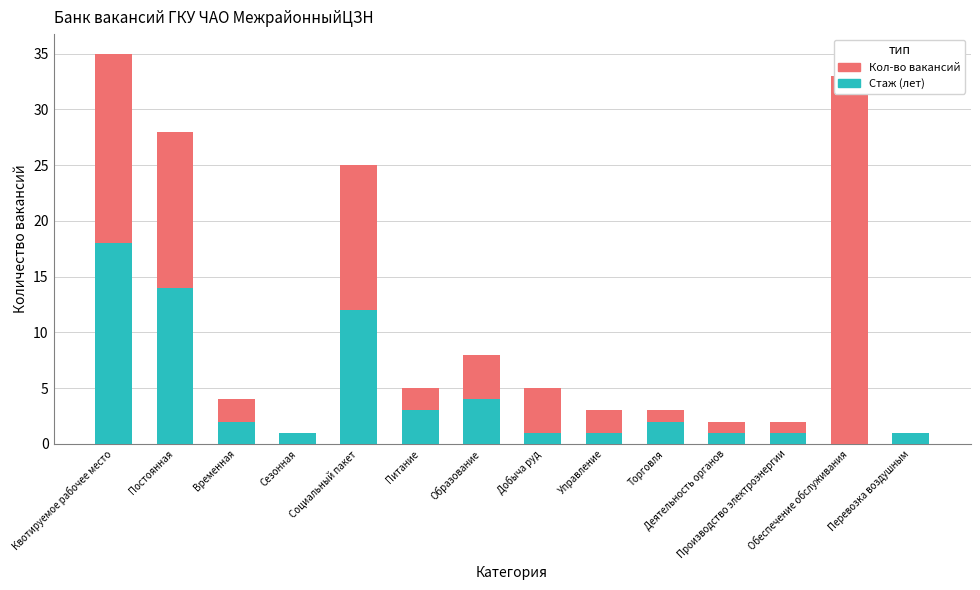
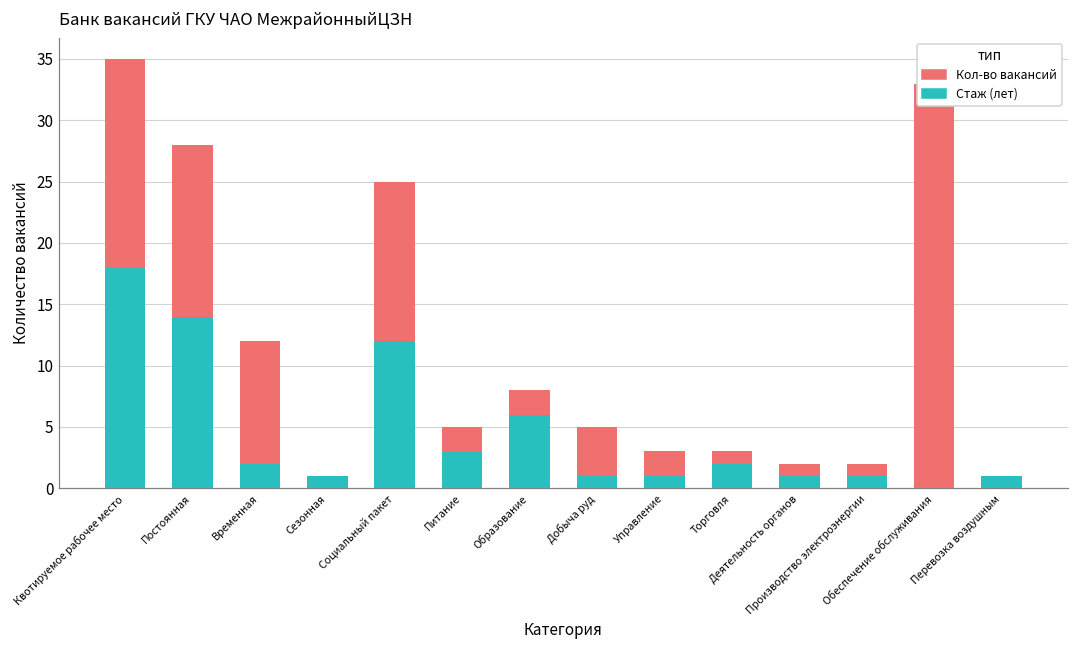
  {
    "Кол-во вакансий": {
      "Квотируемое рабочее место": 35,
      "Постоянная": 28,
-     "Временная": 4,
+     "Временная": 12,
      "Сезонная": 1,
      "Социальный пакет": 25,
      "Питание": 5,
      "Образование": 8,
      "Добыча руд": 5,
      "Управление": 3,
      "Торговля": 3,
      "Деятельность органов": 2,
      "Производство электроэнергии": 2,
      "Перевозка воздушным": 1
    },
    "Стаж (лет)": {
      "Сезонная": 1,
-     "Образование": 4,
+     "Образование": 6,
      "Обеспечение обслуживания": 0,
      "Перевозка воздушным": 1
    }
  }
